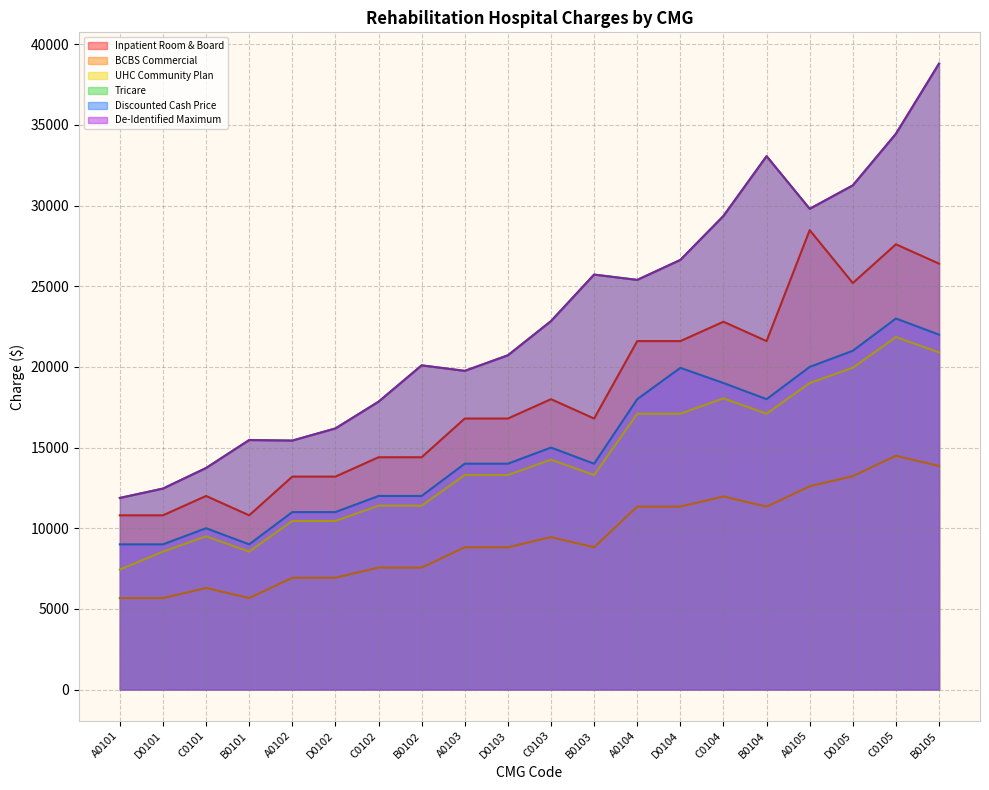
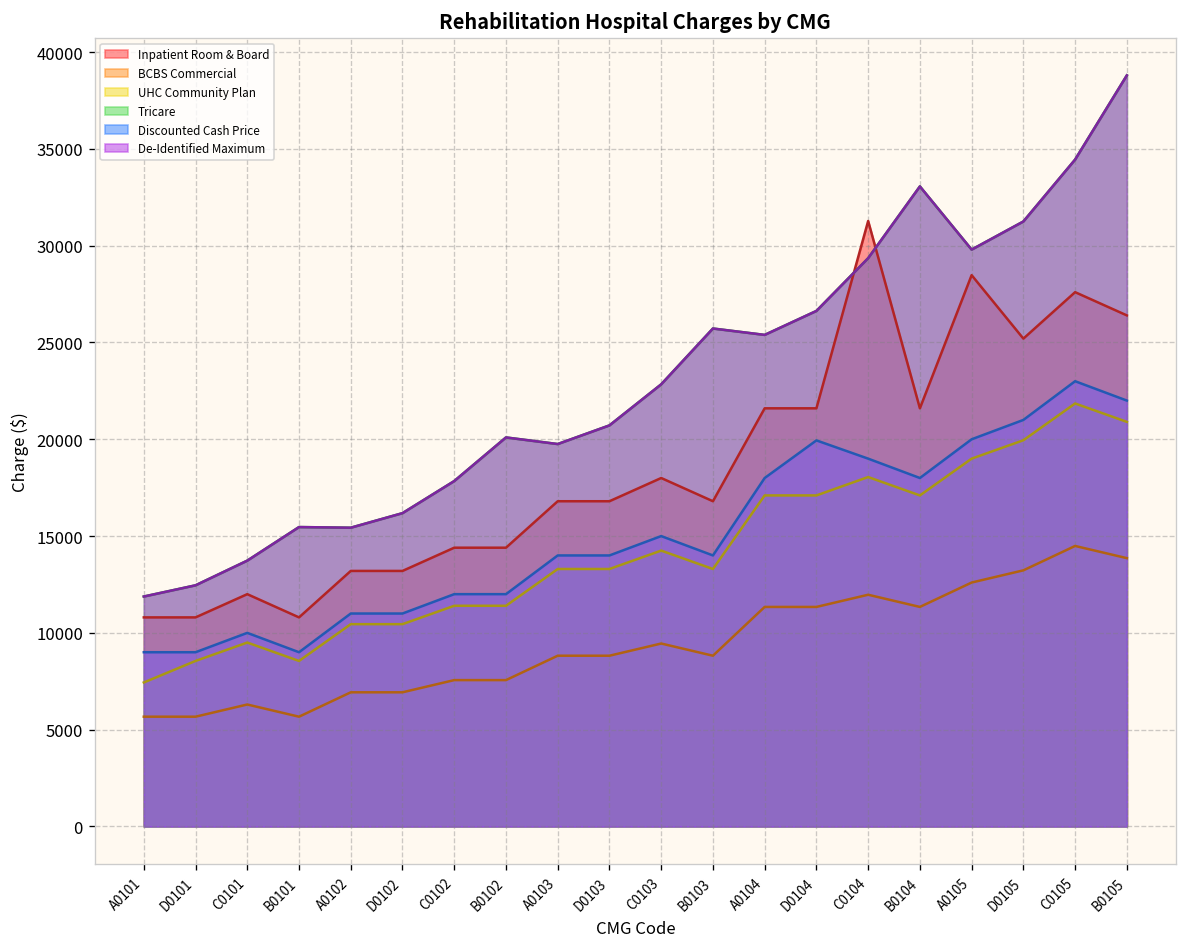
  {
    "Inpatient Room & Board": {
      "A0101": 10800,
      "D0101": 10800,
      "C0101": 12000,
      "B0101": 10800,
      "A0102": 13200,
      "D0102": 13200,
      "C0102": 14400,
      "B0102": 14400,
      "A0103": 16800,
      "D0103": 16800,
      "C0103": 18000,
      "B0103": 16800,
      "A0104": 21600,
      "D0104": 21600,
-     "C0104": 22800,
+     "C0104": 31300,
      "B0104": 21600,
      "A0105": 28500,
      "D0105": 25200,
      "C0105": 27600,
      "B0105": 26400
    },
    "De-Identified Maximum": {
      "A0101": 11900,
      "D0101": 12500,
      "C0101": 13700,
      "B0101": 15500,
      "A0102": 15400,
      "D0102": 16200,
      "C0102": 17800,
      "B0102": 20100,
      "A0103": 19800,
      "D0103": 20700,
      "C0103": 22800,
      "B0103": 25700,
      "A0104": 25400,
      "D0104": 26600,
      "C0104": 29400,
      "B0104": 33100,
      "A0105": 29800,
      "D0105": 31300,
      "C0105": 34400,
      "B0105": 38800
    },
    "Discounted Cash Price": {
      "A0101": 9000,
      "D0101": 9000,
      "C0101": 10000,
      "B0101": 9000,
      "A0102": 11000,
      "D0102": 11000,
      "C0102": 12000,
      "B0102": 12000,
      "A0103": 14000,
      "D0103": 14000,
      "C0103": 15000,
      "B0103": 14000,
      "A0104": 18000,
      "D0104": 19900,
      "C0104": 19000,
      "B0104": 18000,
      "A0105": 20000,
      "D0105": 21000,
      "C0105": 23000,
      "B0105": 22000
    }
  }
